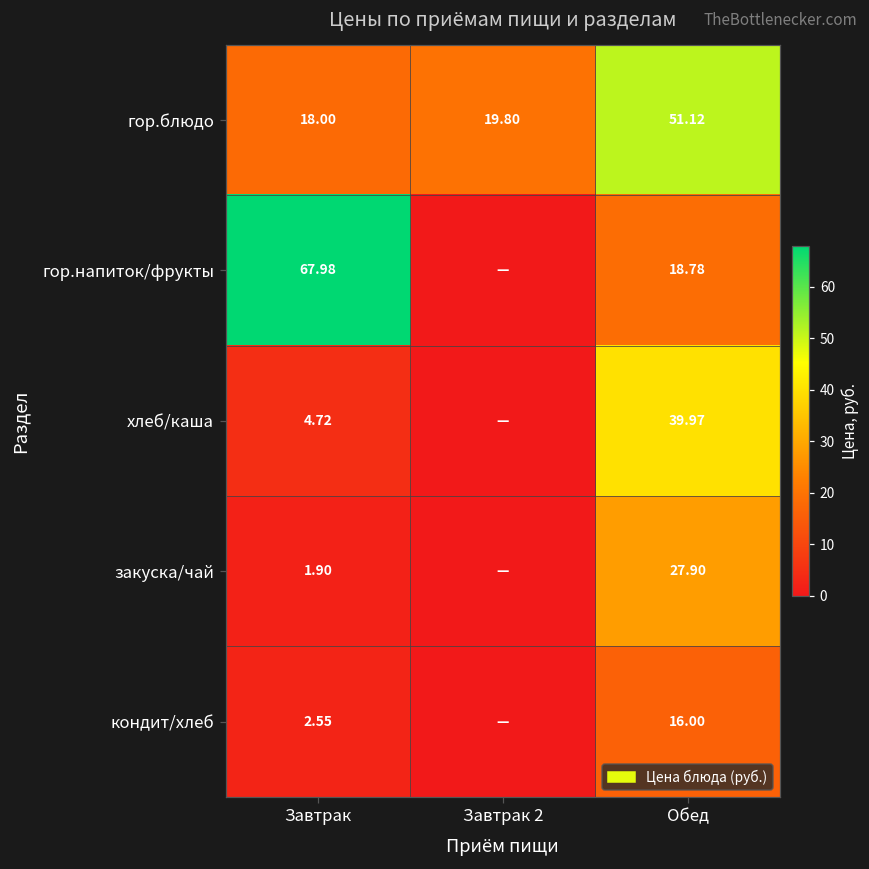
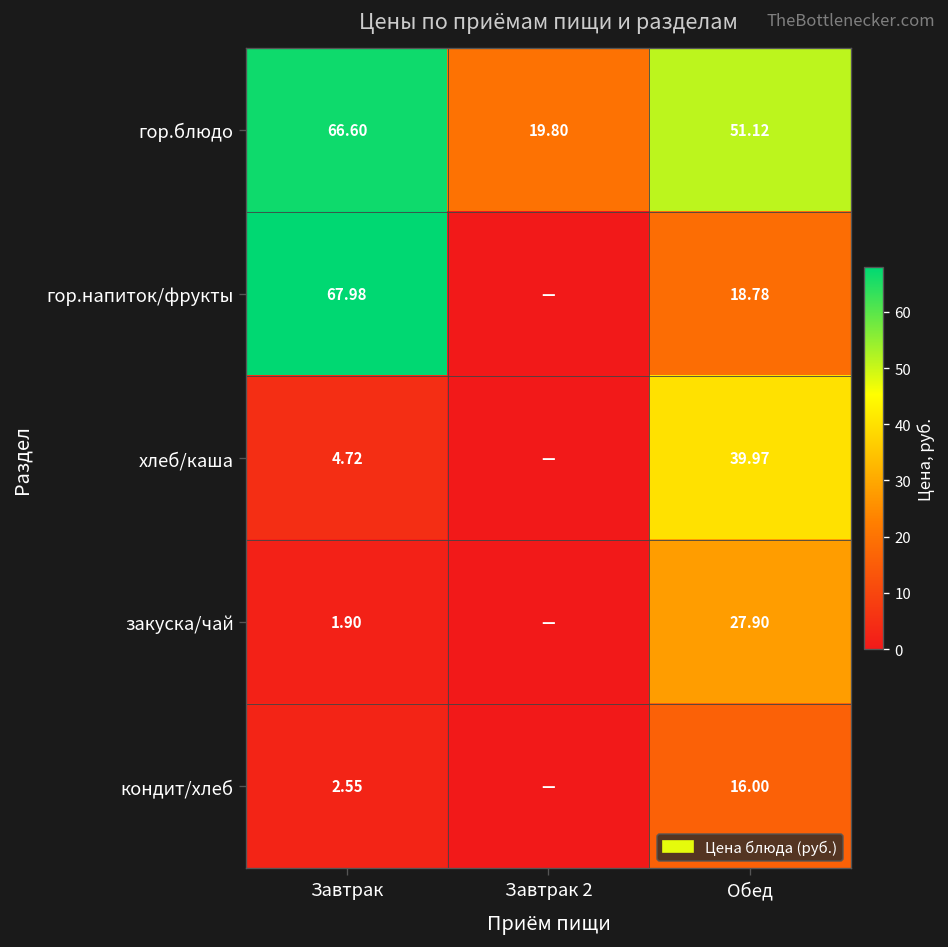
  {
    "гор.блюдо": {
-     "Завтрак": 18.00,
+     "Завтрак": 66.60,
      "Завтрак 2": 19.80,
      "Обед": 51.12
    },
    "гор.напиток/фрукты": {
      "Завтрак": 67.98,
      "Обед": 18.78
    },
    "хлеб/каша": {
      "Завтрак": 4.72,
      "Обед": 39.97
    },
    "закуска/чай": {
      "Завтрак": 1.90,
      "Обед": 27.90
    },
    "кондит/хлеб": {
      "Завтрак": 2.55,
      "Обед": 16.00
    }
  }
